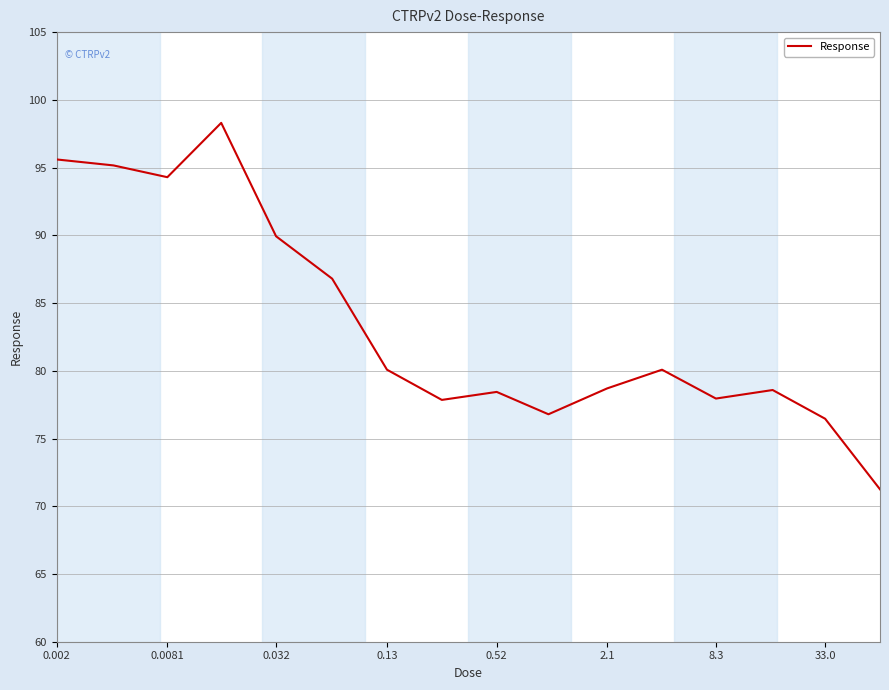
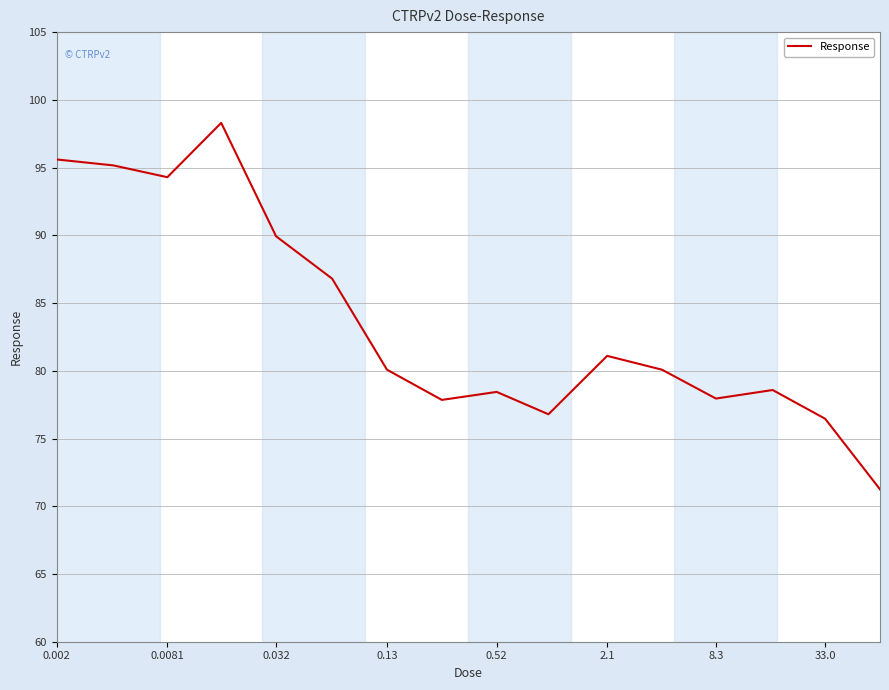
  {
    "0.002": 95.6,
    "0.0081": 94.3,
    "0.032": 89.9,
    "0.13": 80.1,
    "0.52": 78.4,
-   "2.1": 78.7,
+   "2.1": 81.1,
    "8.3": 78.0,
    "33.0": 76.5
  }
